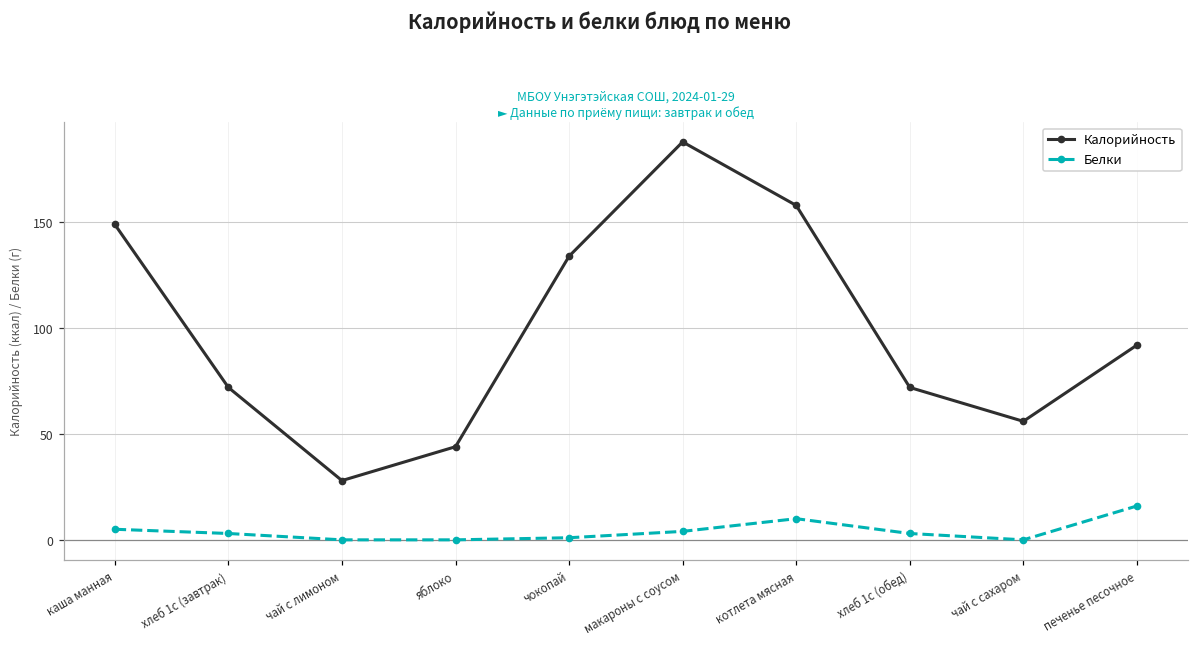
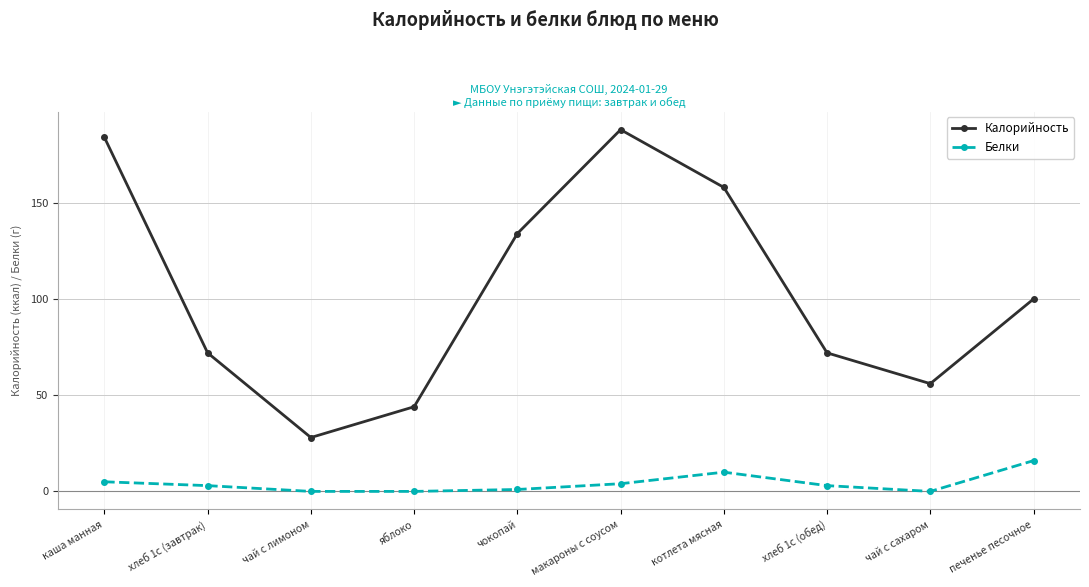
  {
    "Калорийность": {
-     "каша манная": 149,
+     "каша манная": 184,
      "хлеб 1с (завтрак)": 72,
      "чай с лимоном": 28,
      "яблоко": 44,
      "чокопай": 134,
      "макароны с соусом": 188,
      "котлета мясная": 158,
      "хлеб 1с (обед)": 72,
      "чай с сахаром": 56,
-     "печенье песочное": 92
+     "печенье песочное": 100
    },
    "Белки": {
      "каша манная": 5,
      "хлеб 1с (завтрак)": 3,
      "чай с лимоном": 0,
      "яблоко": 0,
      "чокопай": 1,
      "макароны с соусом": 4,
      "котлета мясная": 10,
      "хлеб 1с (обед)": 3,
      "чай с сахаром": 0,
      "печенье песочное": 16
    }
  }
